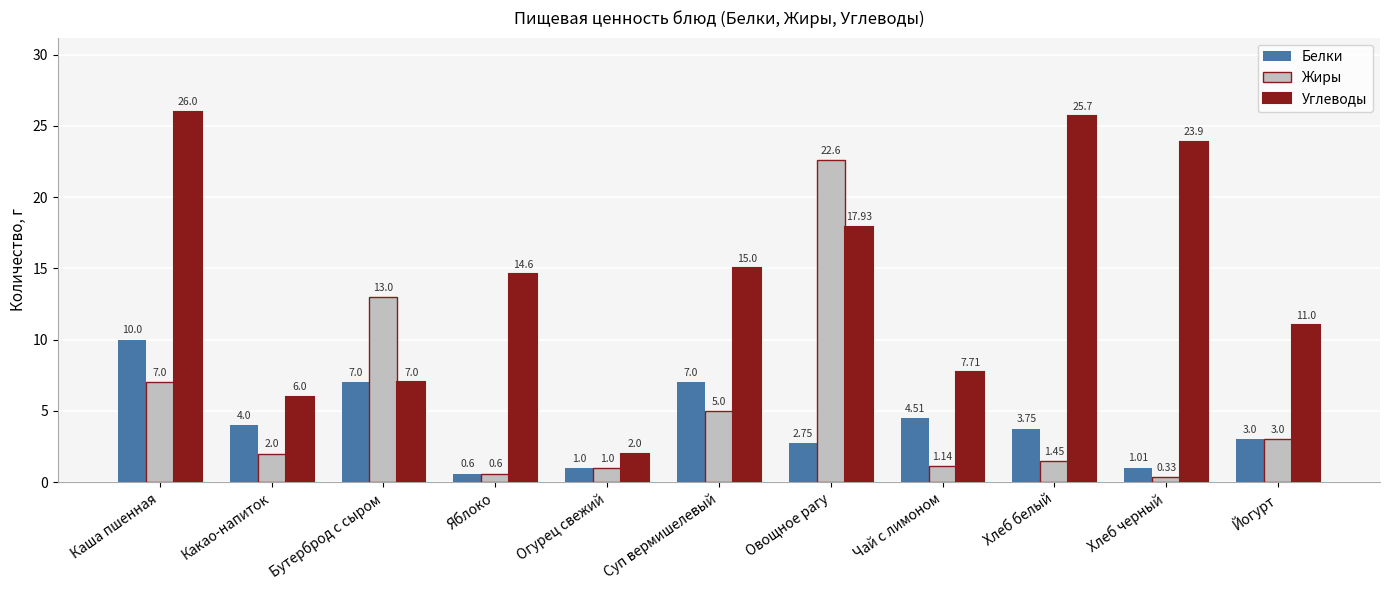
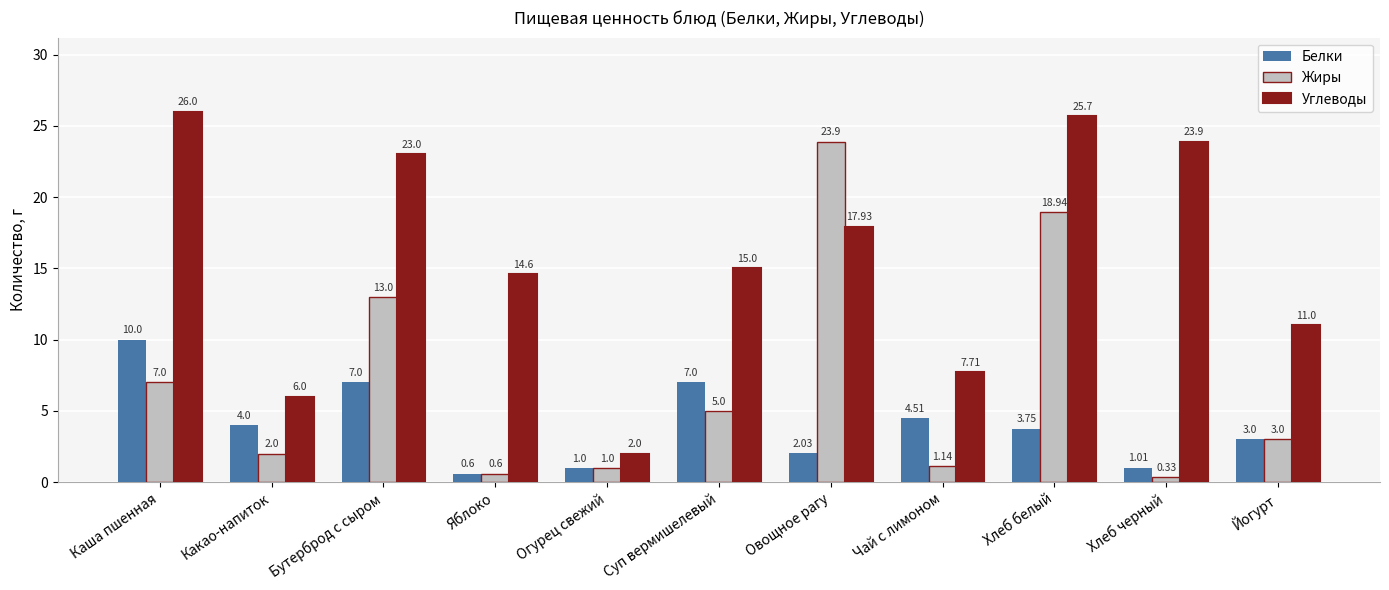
  {
    "Белки": {
      "Каша пшенная": 10.0,
      "Какао-напиток": 4.0,
      "Бутерброд с сыром": 7.0,
      "Яблоко": 0.6,
      "Огурец свежий": 1.0,
      "Суп вермишелевый": 7.0,
-     "Овощное рагу": 2.75,
+     "Овощное рагу": 2.03,
      "Чай с лимоном": 4.51,
      "Хлеб белый": 3.75,
      "Хлеб черный": 1.01,
      "Йогурт": 3.0
    },
    "Жиры": {
      "Каша пшенная": 7.0,
      "Какао-напиток": 2.0,
      "Бутерброд с сыром": 13.0,
      "Яблоко": 0.6,
      "Огурец свежий": 1.0,
      "Суп вермишелевый": 5.0,
-     "Овощное рагу": 22.6,
+     "Овощное рагу": 23.9,
      "Чай с лимоном": 1.14,
-     "Хлеб белый": 1.45,
+     "Хлеб белый": 18.94,
      "Хлеб черный": 0.33,
      "Йогурт": 3.0
    },
    "Углеводы": {
      "Каша пшенная": 26.0,
      "Какао-напиток": 6.0,
-     "Бутерброд с сыром": 7.0,
+     "Бутерброд с сыром": 23.0,
      "Яблоко": 14.6,
      "Огурец свежий": 2.0,
      "Суп вермишелевый": 15.0,
      "Овощное рагу": 17.93,
      "Чай с лимоном": 7.71,
      "Хлеб белый": 25.7,
      "Хлеб черный": 23.9,
      "Йогурт": 11.0
    }
  }
